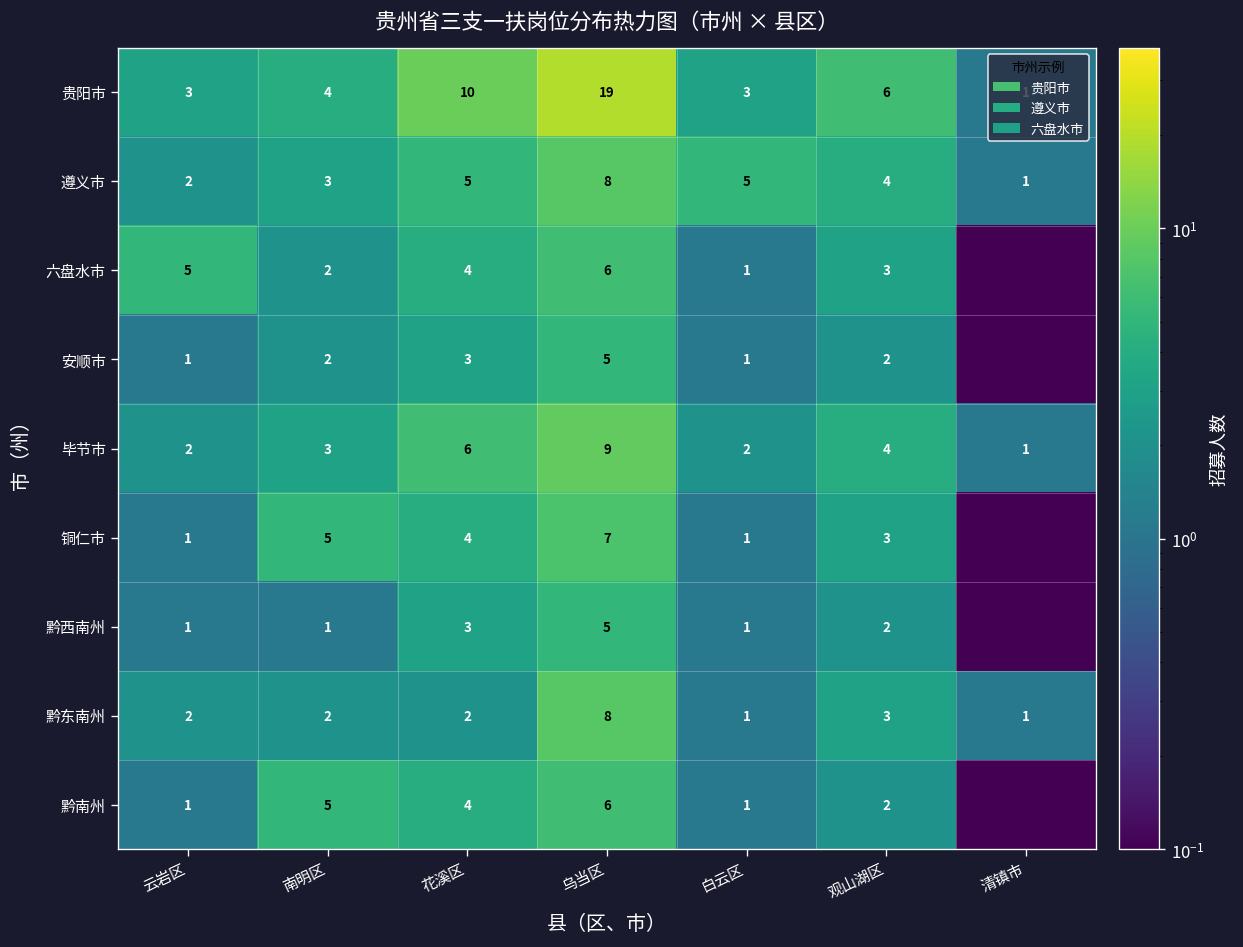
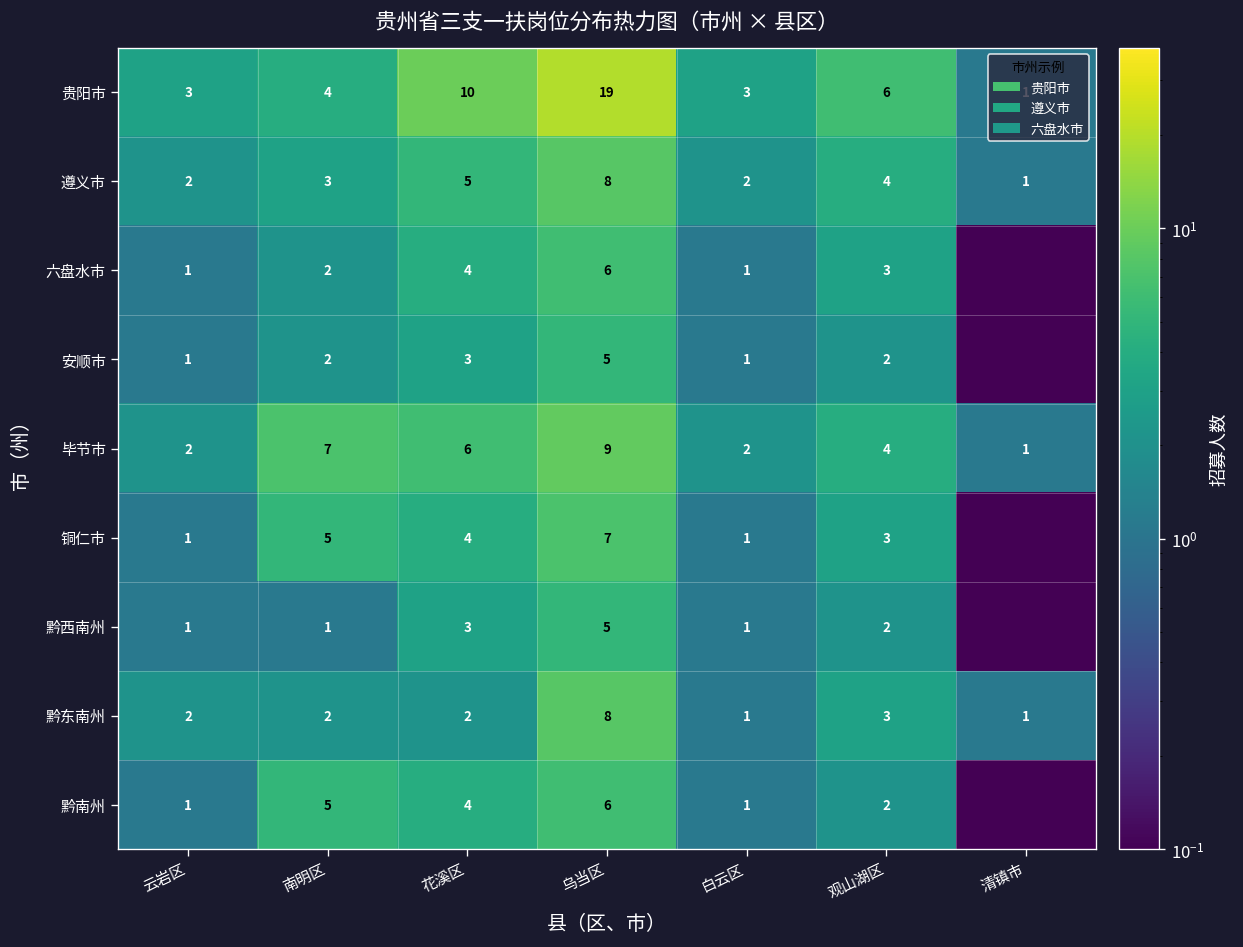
  {
    "贵阳市": {
      "云岩区": 3,
      "南明区": 4,
      "花溪区": 10,
      "乌当区": 19,
      "白云区": 3,
      "观山湖区": 6
    },
    "遵义市": {
      "云岩区": 2,
      "南明区": 3,
      "花溪区": 5,
      "乌当区": 8,
-     "白云区": 5,
+     "白云区": 2,
      "观山湖区": 4,
      "清镇市": 1
    },
    "六盘水市": {
-     "云岩区": 5,
+     "云岩区": 1,
      "南明区": 2,
      "花溪区": 4,
      "乌当区": 6,
      "白云区": 1,
      "观山湖区": 3
    },
    "安顺市": {
      "云岩区": 1,
      "南明区": 2,
      "花溪区": 3,
      "乌当区": 5,
      "白云区": 1,
      "观山湖区": 2
    },
    "毕节市": {
      "云岩区": 2,
-     "南明区": 3,
+     "南明区": 7,
      "花溪区": 6,
      "乌当区": 9,
      "白云区": 2,
      "观山湖区": 4,
      "清镇市": 1
    },
    "铜仁市": {
      "云岩区": 1,
      "南明区": 5,
      "花溪区": 4,
      "乌当区": 7,
      "白云区": 1,
      "观山湖区": 3
    },
    "黔西南州": {
      "云岩区": 1,
      "南明区": 1,
      "花溪区": 3,
      "乌当区": 5,
      "白云区": 1,
      "观山湖区": 2
    },
    "黔东南州": {
      "云岩区": 2,
      "南明区": 2,
      "花溪区": 2,
      "乌当区": 8,
      "白云区": 1,
      "观山湖区": 3,
      "清镇市": 1
    },
    "黔南州": {
      "云岩区": 1,
      "南明区": 5,
      "花溪区": 4,
      "乌当区": 6,
      "白云区": 1,
      "观山湖区": 2
    }
  }
